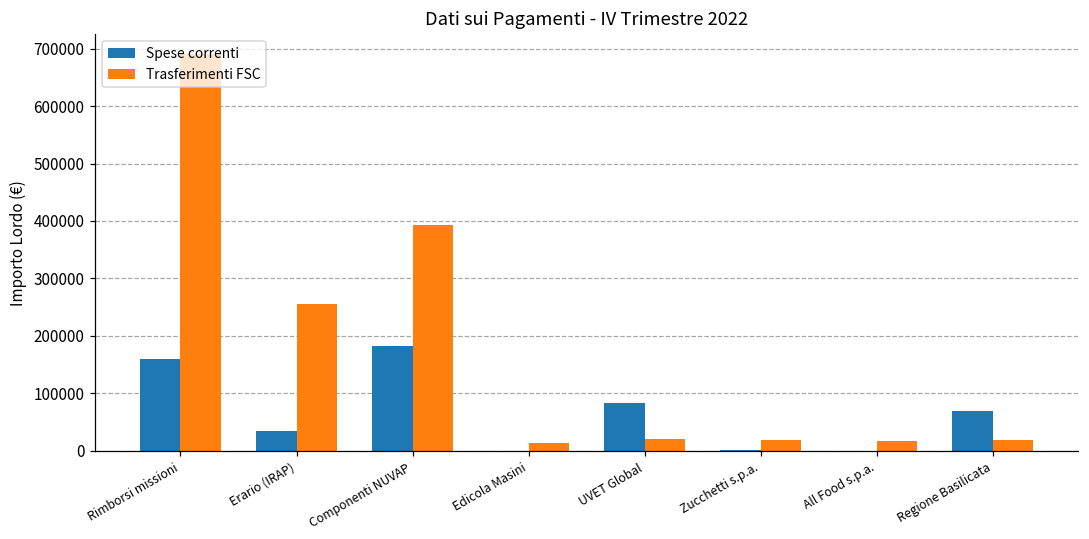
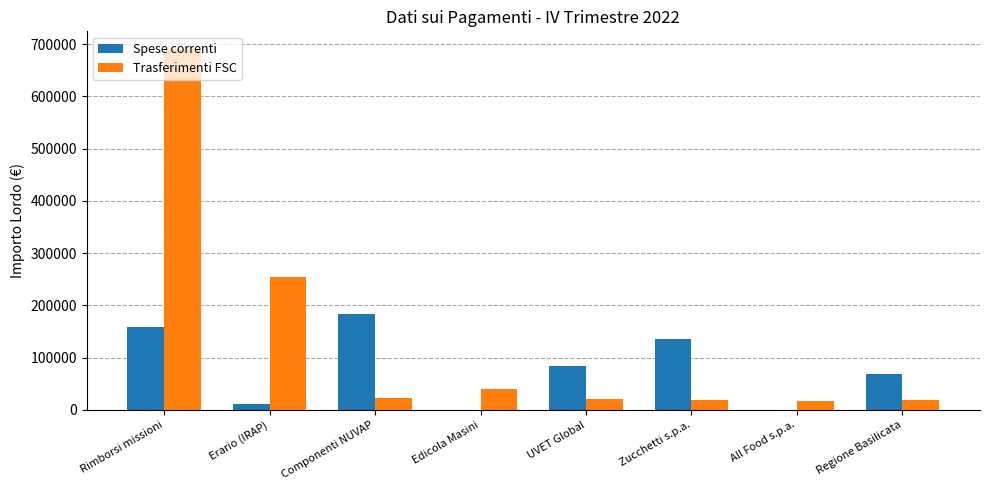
  {
    "Spese correnti": {
      "Rimborsi missioni": 160000,
-     "Erario (IRAP)": 30000,
+     "Erario (IRAP)": 10000,
      "Componenti NUVAP": 180000,
      "UVET Global": 80000,
-     "Zucchetti s.p.a.": 0,
+     "Zucchetti s.p.a.": 140000,
      "Regione Basilicata": 70000
    },
    "Trasferimenti FSC": {
      "Erario (IRAP)": 250000,
-     "Componenti NUVAP": 390000,
-     "Edicola Masini": 10000,
+     "Componenti NUVAP": 20000,
+     "Edicola Masini": 40000,
      "UVET Global": 20000,
      "Zucchetti s.p.a.": 20000,
      "All Food s.p.a.": 20000,
      "Regione Basilicata": 20000
    }
  }
